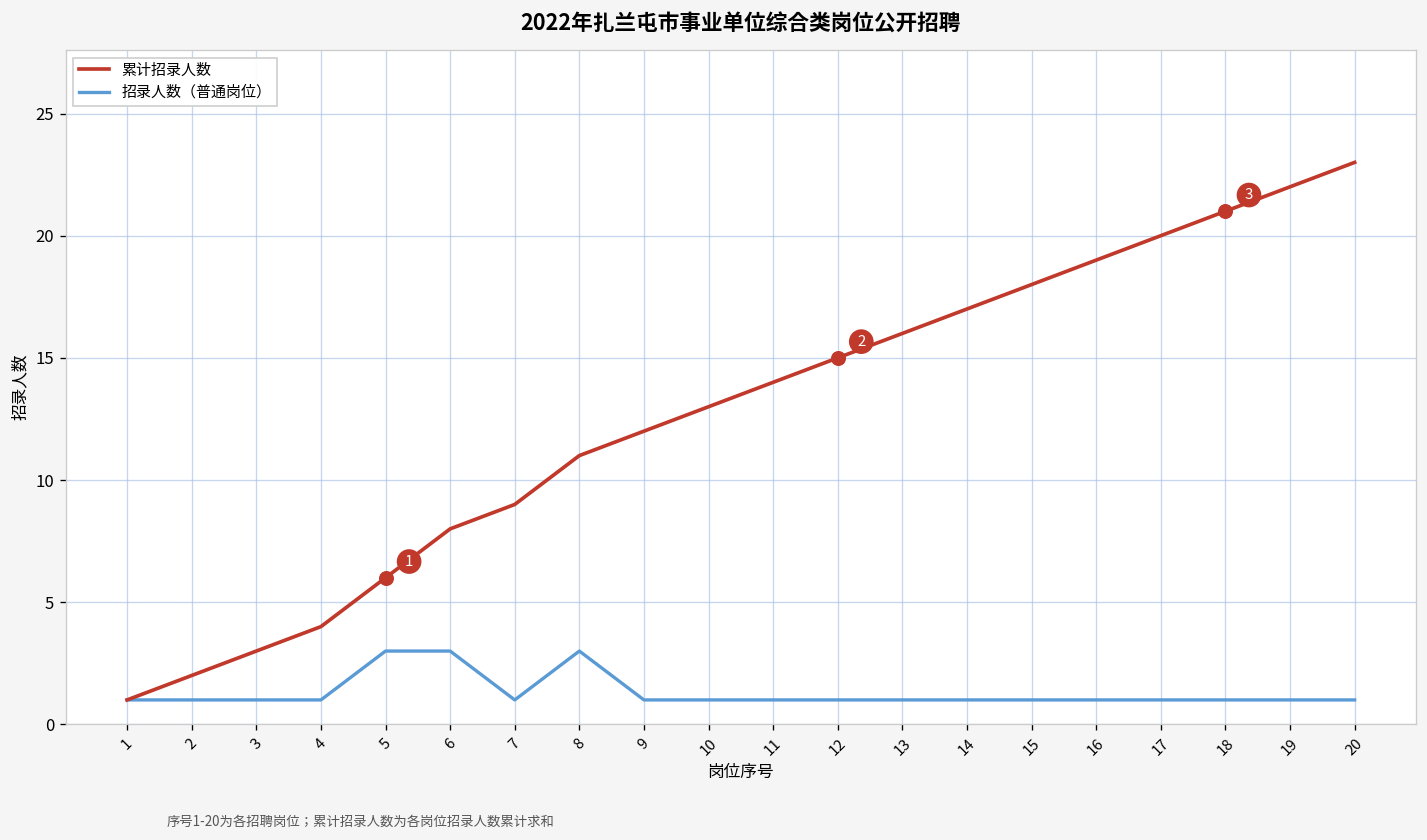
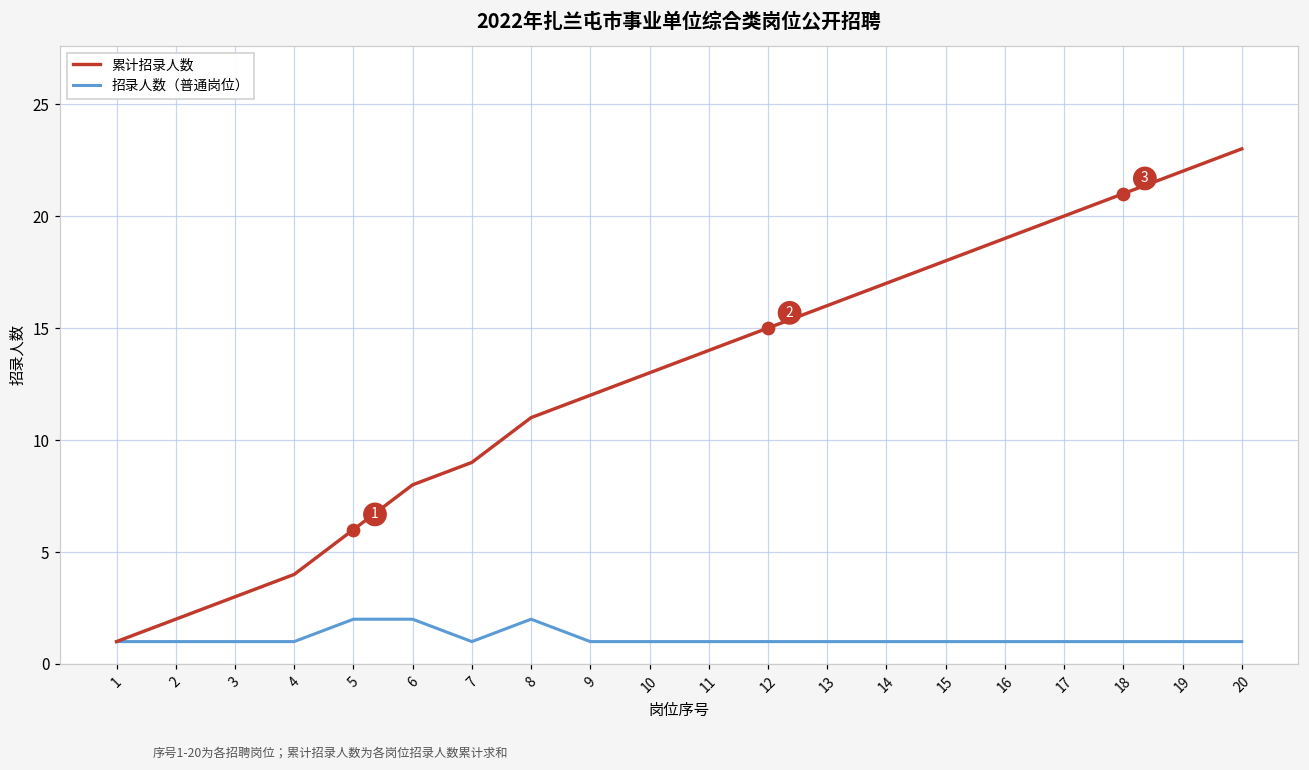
  {
    "招录人数（普通岗位）": {
      "2": 1,
      "3": 1,
      "4": 1,
-     "5": 3,
-     "6": 3,
+     "5": 2,
+     "6": 2,
      "7": 1,
-     "8": 3,
+     "8": 2,
      "9": 1,
      "10": 1,
      "11": 1,
      "12": 1,
      "13": 1,
      "14": 1,
      "15": 1,
      "16": 1,
      "17": 1,
      "18": 1,
      "19": 1,
      "20": 1
    }
  }
